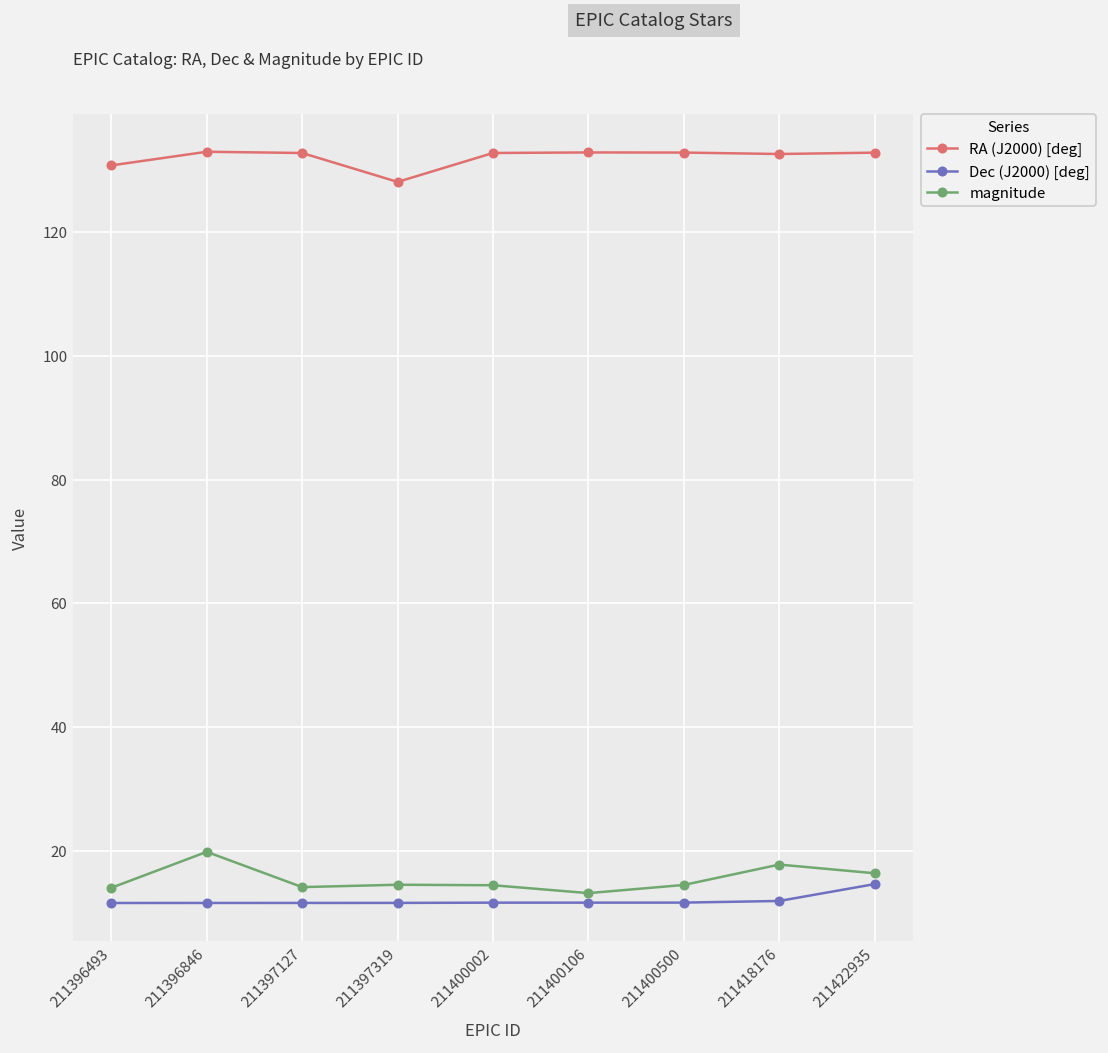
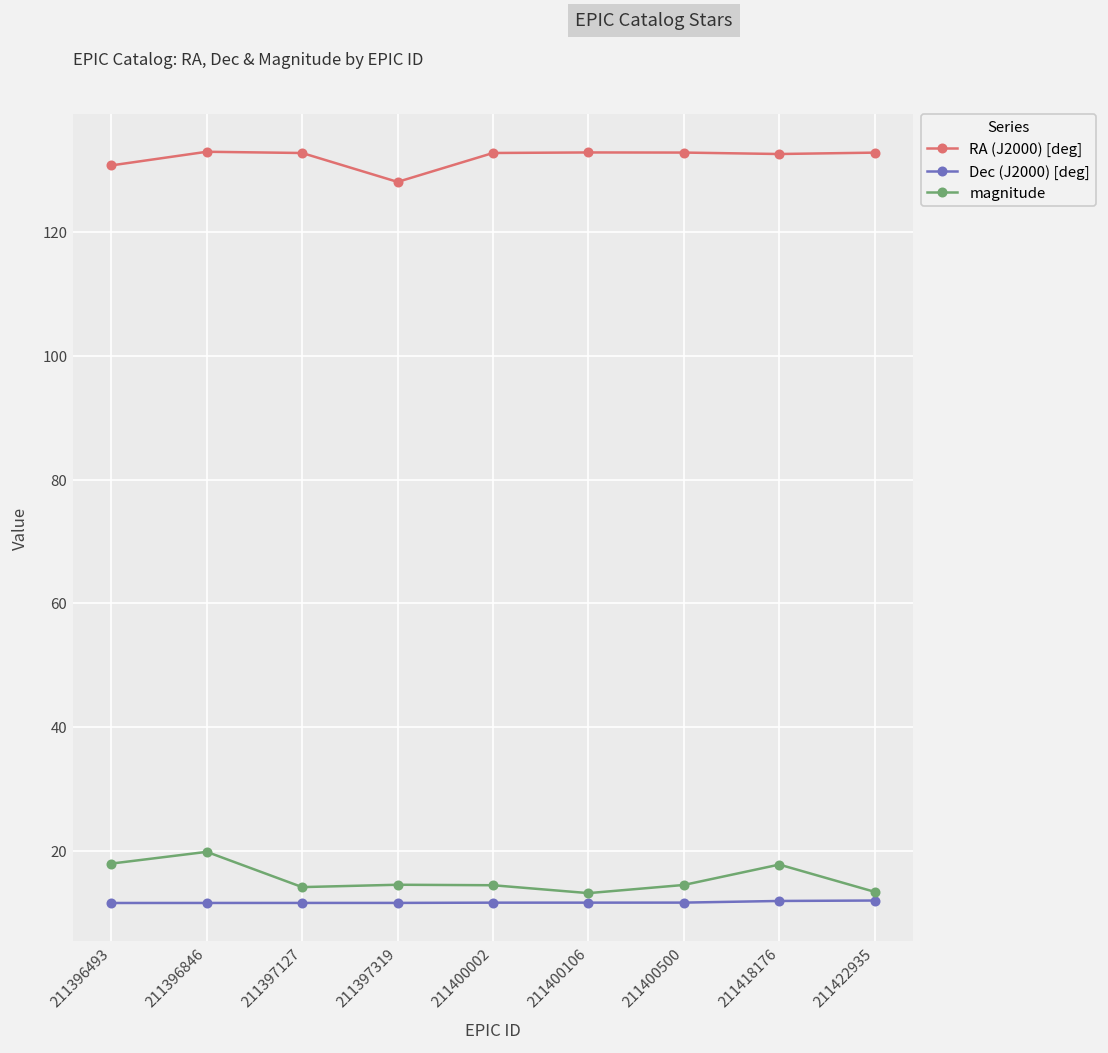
  {
    "RA (J2000) [deg]": {
      "211396493": 131,
      "211396846": 133,
      "211397127": 133,
      "211397319": 128,
      "211400002": 133,
      "211400106": 133,
      "211400500": 133,
      "211418176": 133,
      "211422935": 133
    },
    "Dec (J2000) [deg]": {
      "211396493": 12,
      "211396846": 12,
      "211397127": 12,
      "211397319": 12,
      "211400002": 12,
      "211400106": 12,
      "211400500": 12,
      "211418176": 12,
-     "211422935": 15
+     "211422935": 12
    },
    "magnitude": {
-     "211396493": 14,
+     "211396493": 18,
      "211396846": 20,
      "211397127": 14,
      "211397319": 15,
      "211400002": 14,
      "211400106": 13,
      "211400500": 15,
      "211418176": 18,
-     "211422935": 16
+     "211422935": 13
    }
  }
